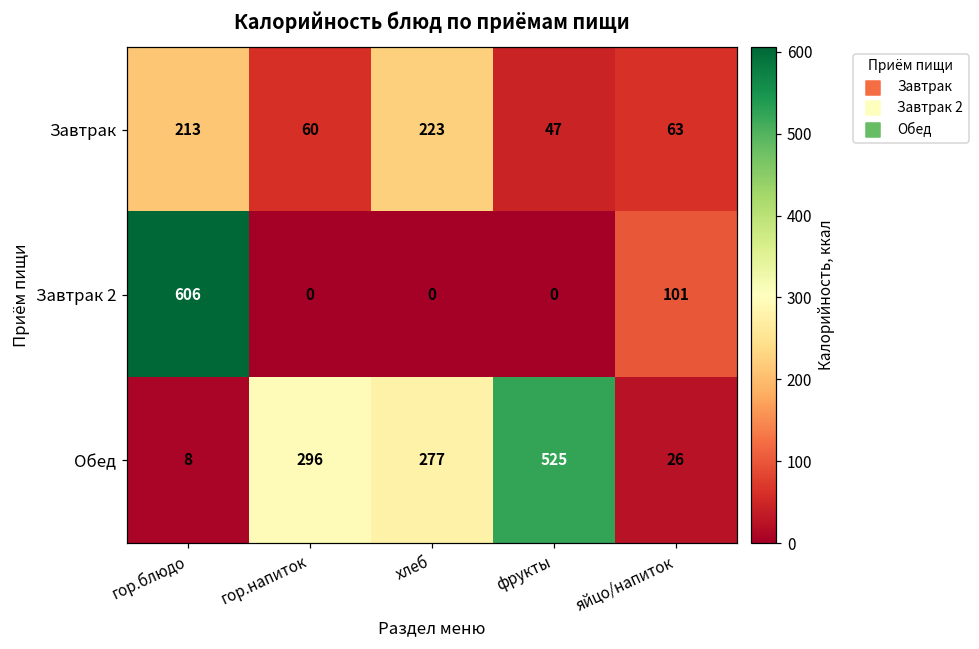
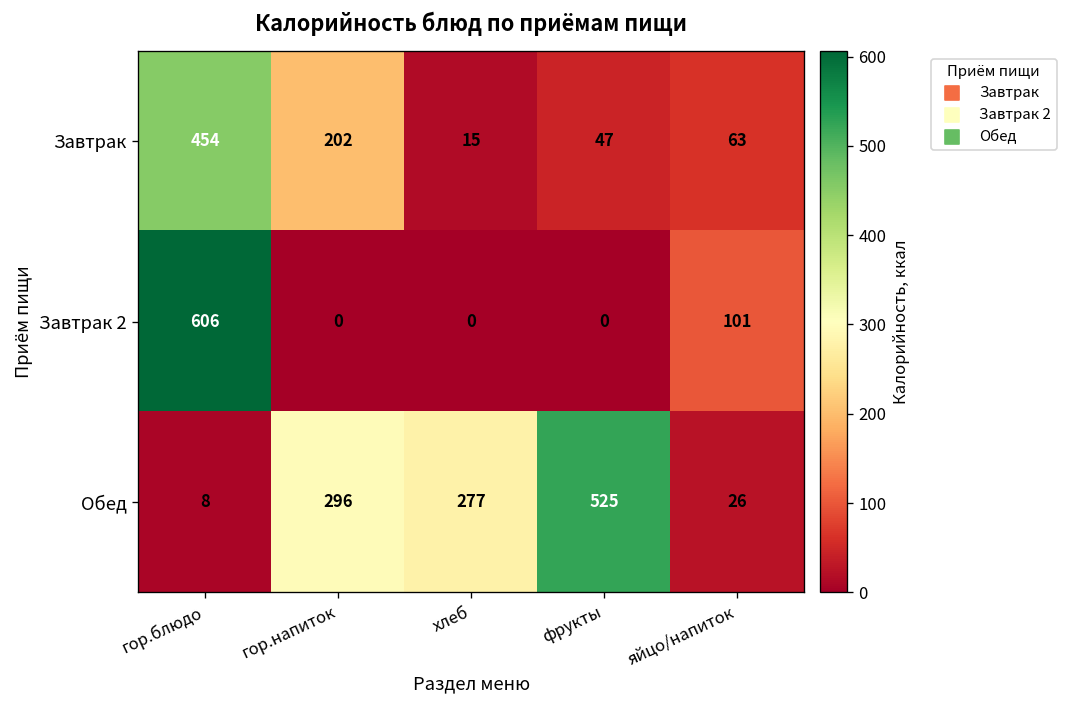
  {
    "Завтрак": {
-     "гор.блюдо": 213,
-     "гор.напиток": 60,
-     "хлеб": 223,
+     "гор.блюдо": 454,
+     "гор.напиток": 202,
+     "хлеб": 15,
      "фрукты": 47,
      "яйцо/напиток": 63
    },
    "Завтрак 2": {
      "гор.блюдо": 606,
      "гор.напиток": 0,
      "хлеб": 0,
      "фрукты": 0,
      "яйцо/напиток": 101
    },
    "Обед": {
      "гор.блюдо": 8,
      "гор.напиток": 296,
      "хлеб": 277,
      "фрукты": 525,
      "яйцо/напиток": 26
    }
  }
